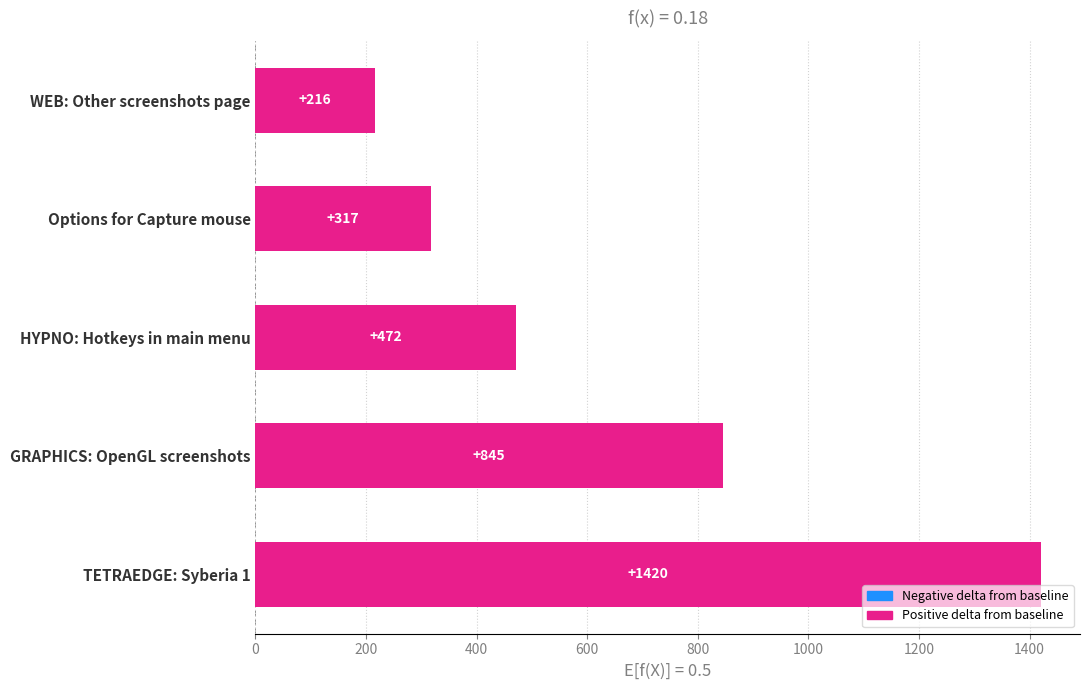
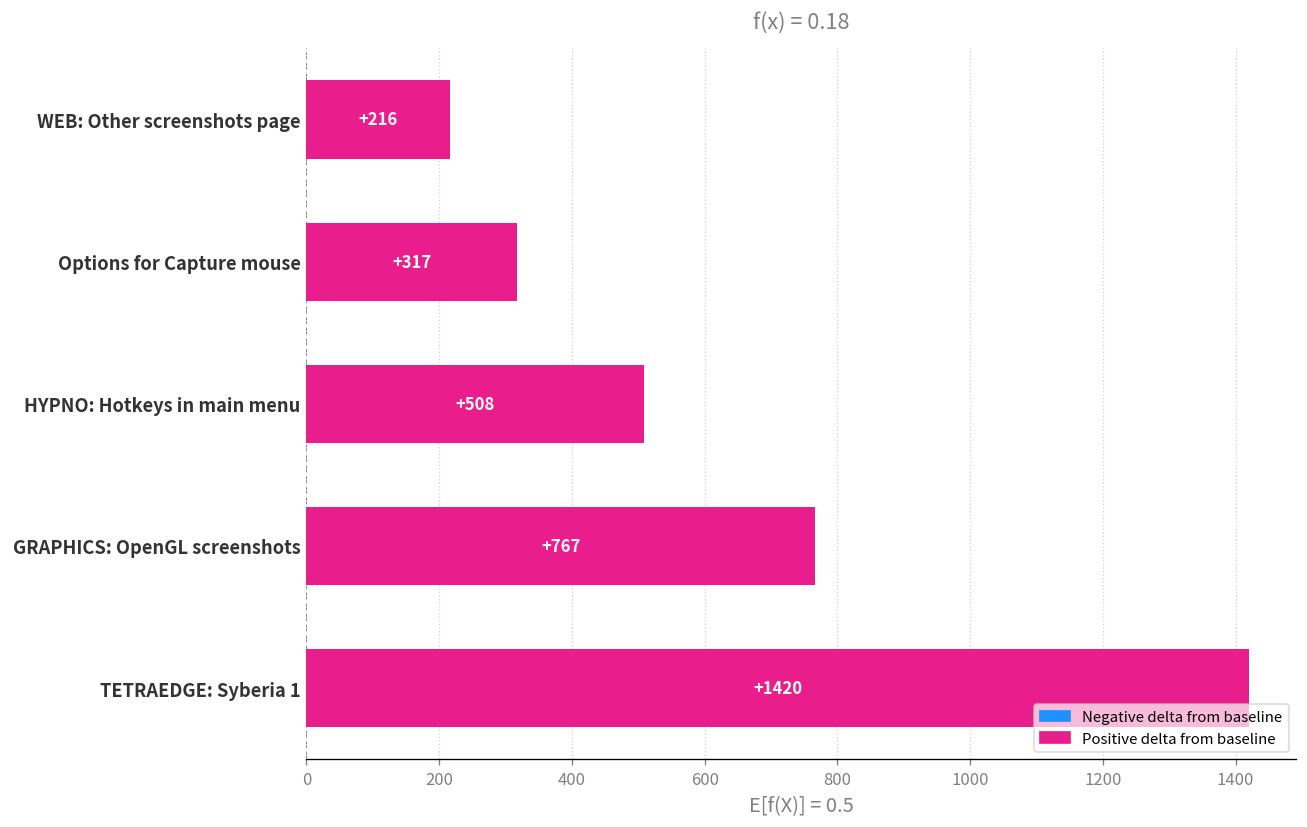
  {
    "WEB: Other screenshots page": "+216",
    "Options for Capture mouse": "+317",
-   "HYPNO: Hotkeys in main menu": "+472",
-   "GRAPHICS: OpenGL screenshots": "+845",
+   "HYPNO: Hotkeys in main menu": "+508",
+   "GRAPHICS: OpenGL screenshots": "+767",
    "TETRAEDGE: Syberia 1": "+1420"
  }
